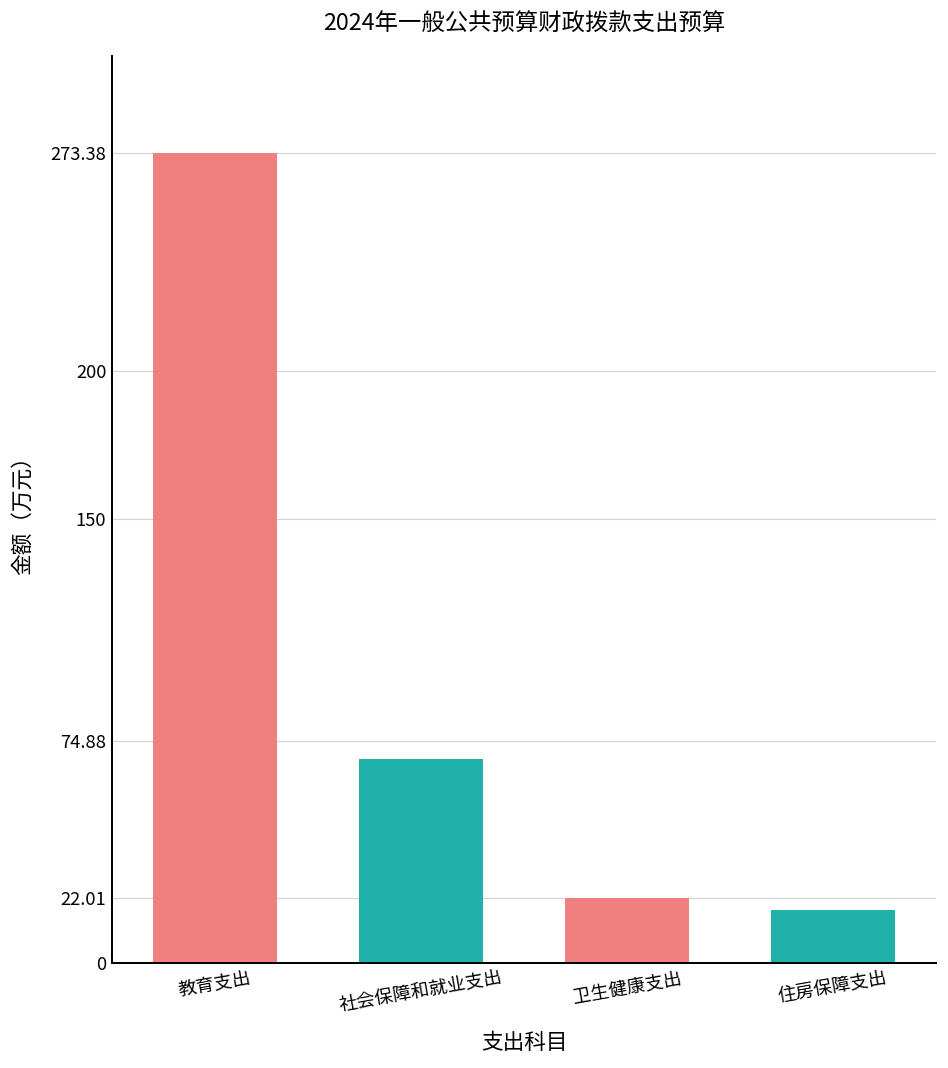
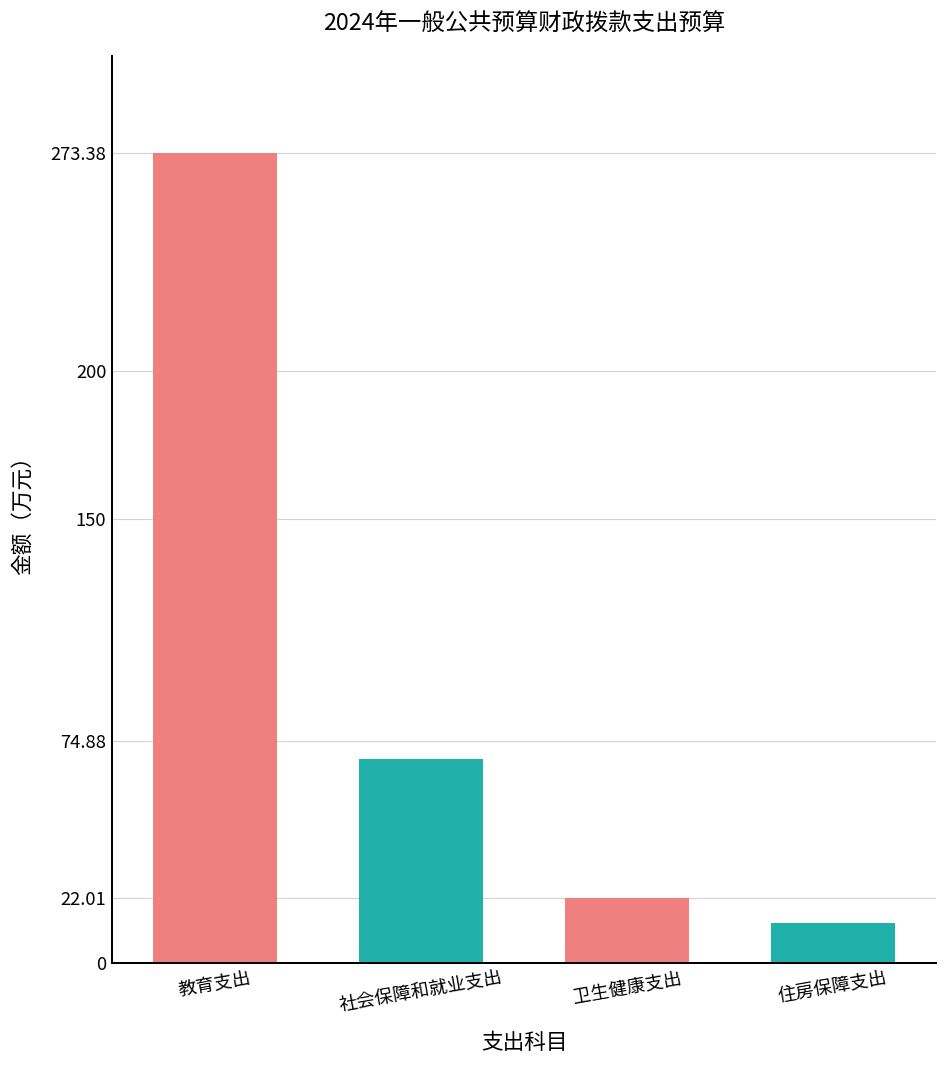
  {
    "教育支出": 273,
    "社会保障和就业支出": 69,
    "卫生健康支出": 22,
-   "住房保障支出": 18
+   "住房保障支出": 14
  }
